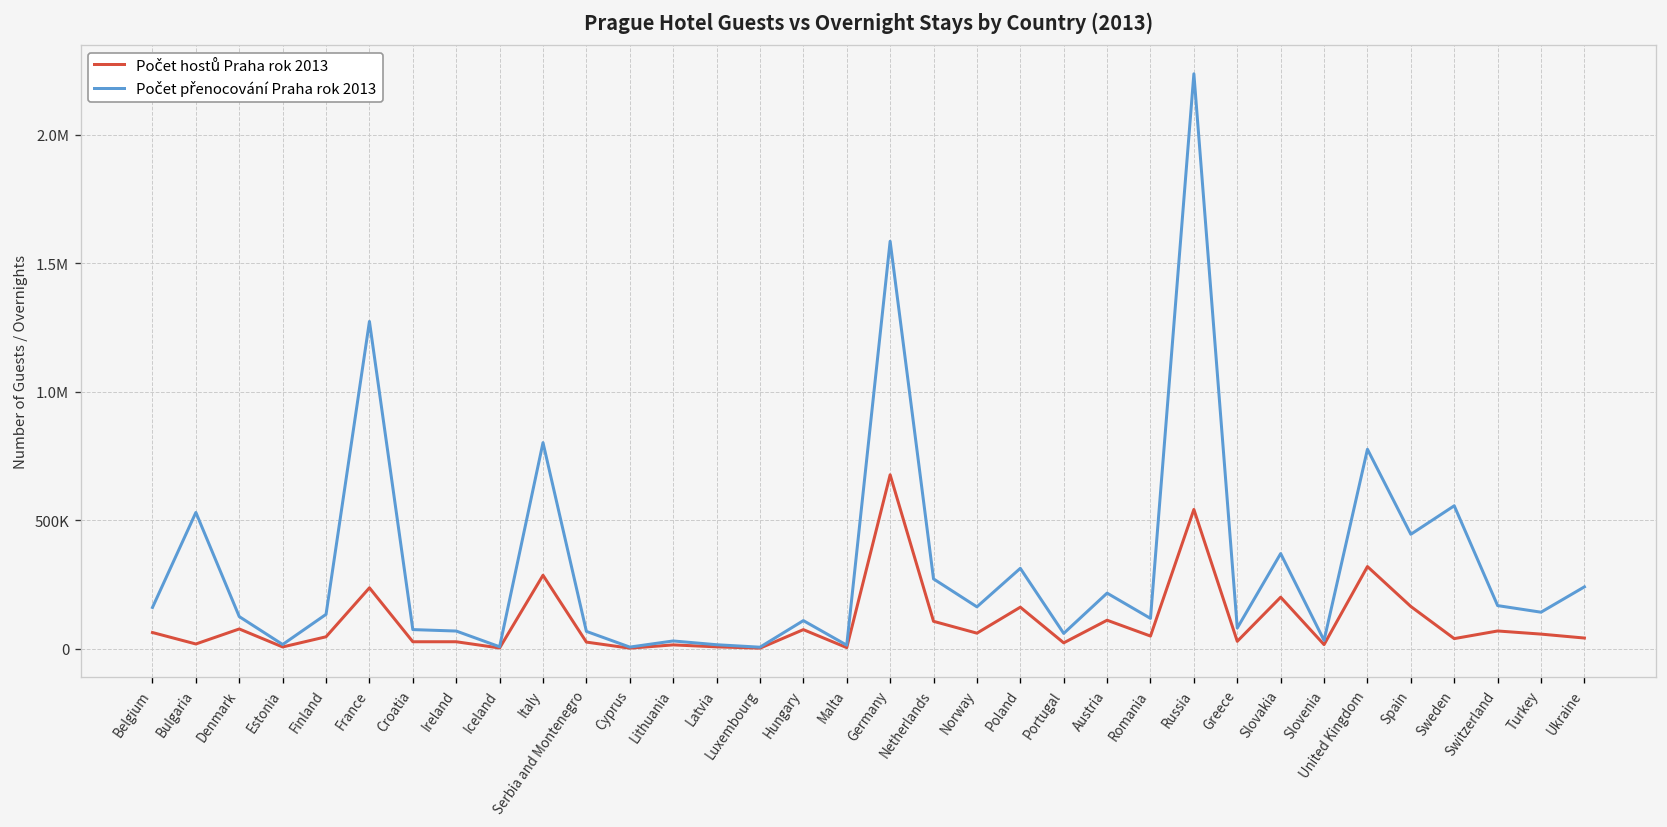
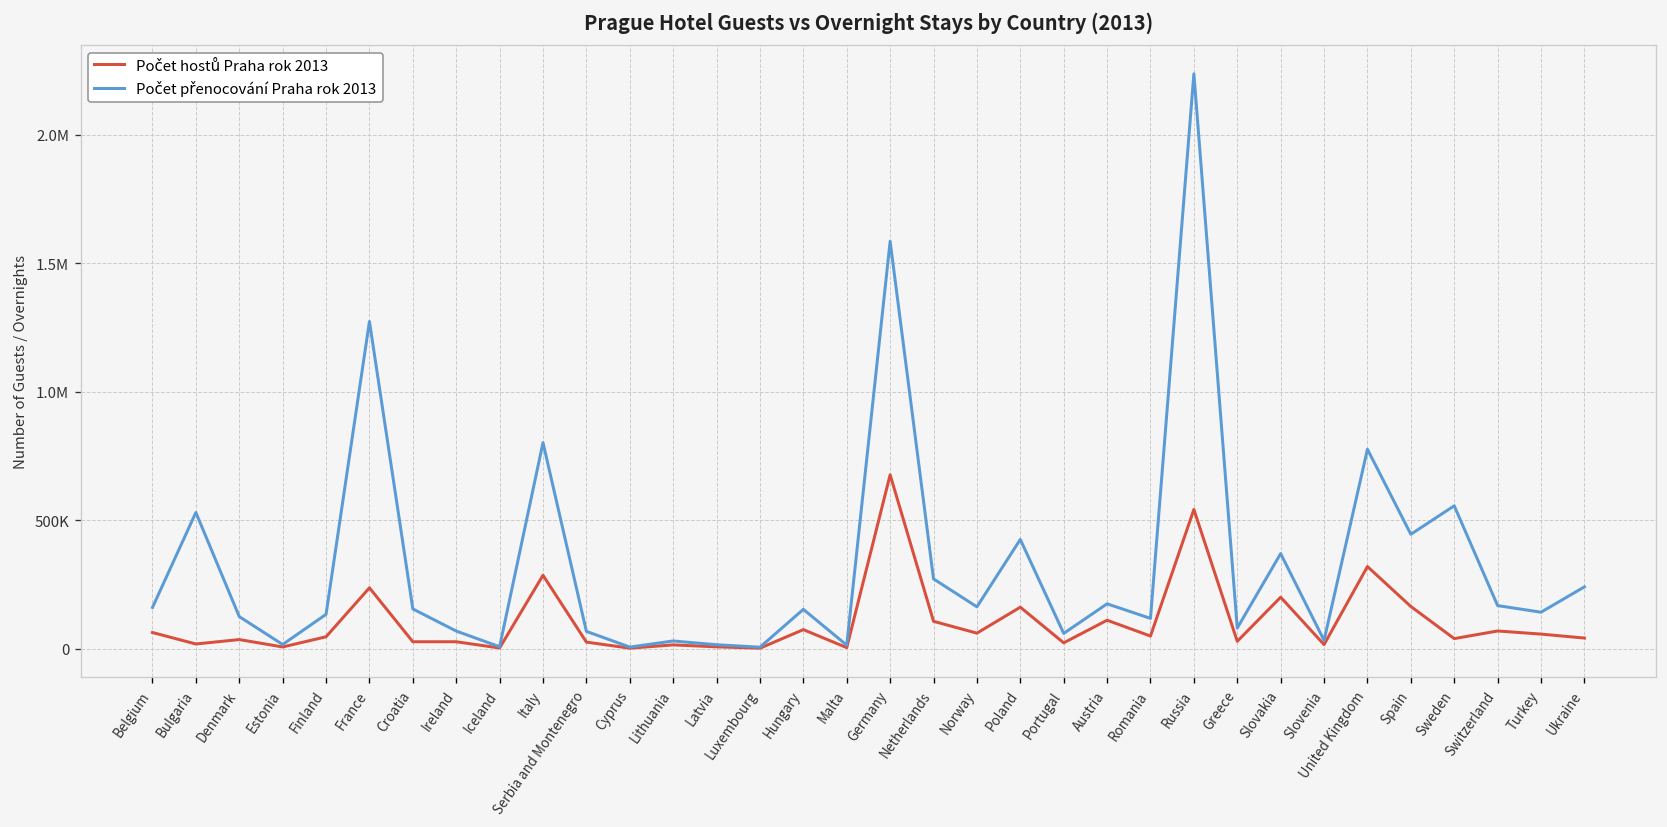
  {
    "Počet hostů Praha rok 2013": {
      "Belgium": 60000,
      "Bulgaria": 20000,
-     "Denmark": 80000,
+     "Denmark": 40000,
      "Finland": 50000,
      "France": 240000,
      "Croatia": 30000,
      "Ireland": 30000,
      "Italy": 290000,
      "Serbia and Montenegro": 30000,
      "Lithuania": 20000,
      "Hungary": 70000,
      "Germany": 680000,
      "Netherlands": 110000,
      "Norway": 60000,
      "Poland": 160000,
      "Portugal": 20000,
      "Austria": 110000,
      "Romania": 50000,
      "Russia": 540000,
      "Greece": 30000,
      "Slovakia": 200000,
      "Slovenia": 20000,
      "United Kingdom": 320000,
      "Spain": 160000,
      "Sweden": 40000,
      "Switzerland": 70000,
      "Turkey": 60000,
      "Ukraine": 40000
    },
    "Počet přenocování Praha rok 2013": {
      "Belgium": 160000,
      "Bulgaria": 530000,
      "Denmark": 130000,
      "Finland": 130000,
      "France": 1270000,
-     "Croatia": 70000,
+     "Croatia": 160000,
      "Ireland": 70000,
      "Italy": 800000,
      "Serbia and Montenegro": 70000,
      "Lithuania": 30000,
-     "Hungary": 110000,
+     "Hungary": 150000,
      "Germany": 1590000,
      "Netherlands": 270000,
      "Norway": 160000,
-     "Poland": 310000,
+     "Poland": 430000,
      "Portugal": 60000,
-     "Austria": 220000,
+     "Austria": 180000,
      "Romania": 120000,
      "Russia": 2240000,
      "Greece": 80000,
      "Slovakia": 370000,
      "Slovenia": 30000,
      "United Kingdom": 780000,
      "Spain": 450000,
      "Sweden": 560000,
      "Switzerland": 170000,
      "Turkey": 140000,
      "Ukraine": 240000
    }
  }
